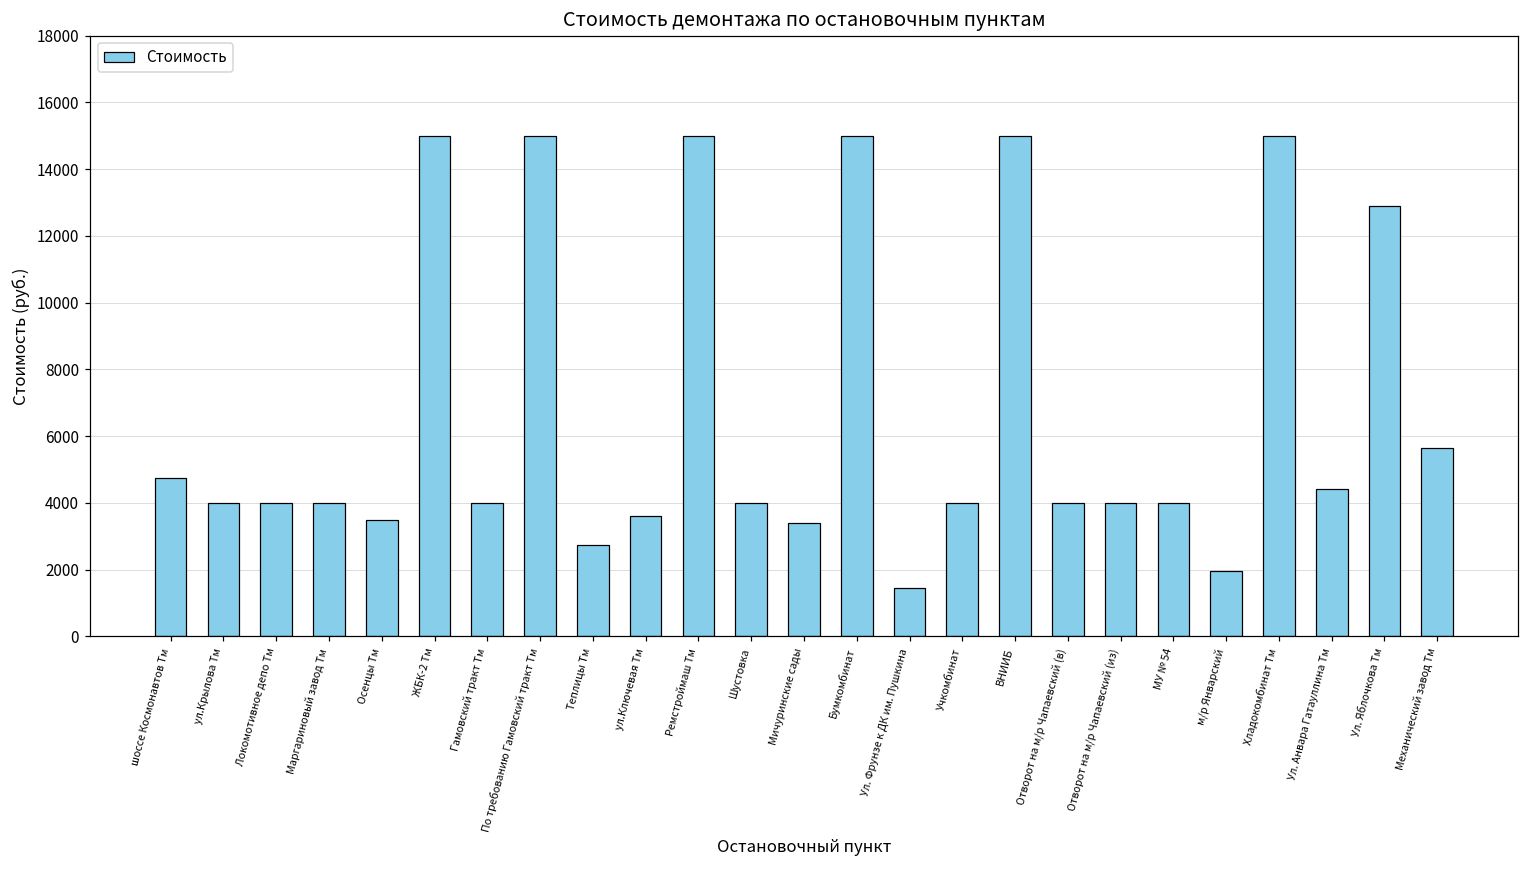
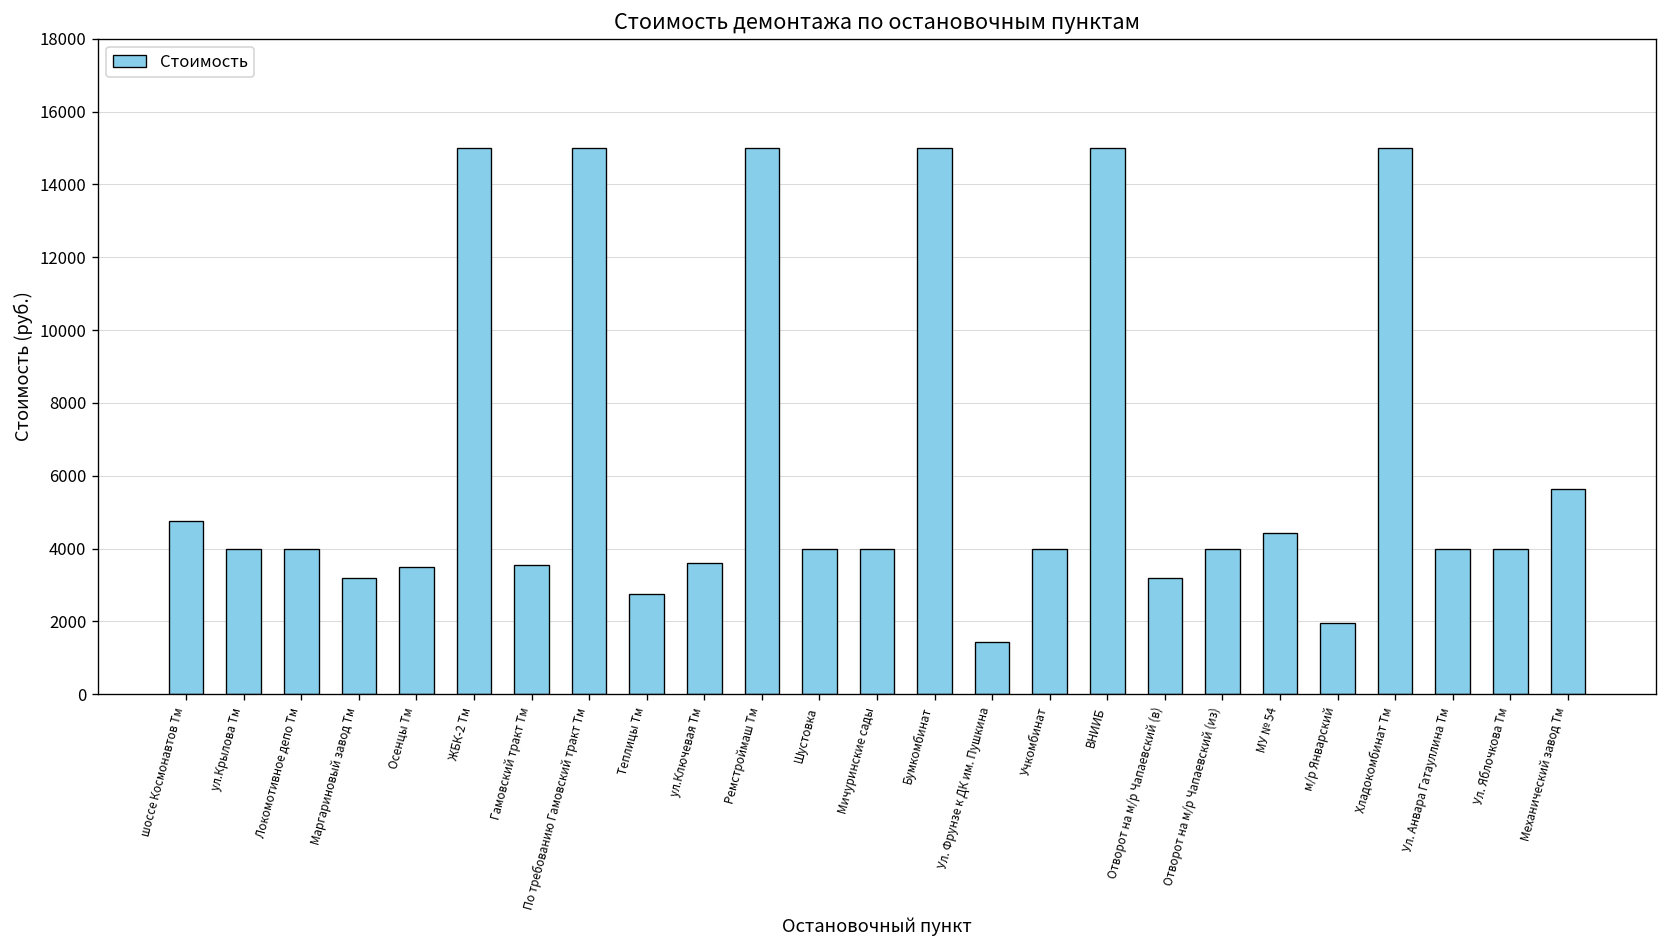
  {
    "шоссе Космонавтов Тм": 4800,
    "ул.Крылова Тм": 4000,
    "Локомотивное депо Тм": 4000,
-   "Маргариновый завод Тм": 4000,
+   "Маргариновый завод Тм": 3200,
    "Осенцы Тм": 3500,
    "ЖБК-2 Тм": 15000,
-   "Гамовский тракт Тм": 4000,
+   "Гамовский тракт Тм": 3600,
    "По требованию Гамовский тракт Тм": 15000,
    "Теплицы Тм": 2800,
    "ул.Ключевая Тм": 3600,
    "Ремстроймаш Тм": 15000,
    "Шустовка": 4000,
-   "Мичуринские сады": 3400,
+   "Мичуринские сады": 4000,
    "Бумкомбинат": 15000,
    "Ул. Фрунзе к ДК им. Пушкина": 1400,
    "Учкомбинат": 4000,
    "ВНИИБ": 15000,
-   "Отворот на м/р Чапаевский (в)": 4000,
+   "Отворот на м/р Чапаевский (в)": 3200,
    "Отворот на м/р Чапаевский (из)": 4000,
-   "МУ № 54": 4000,
+   "МУ № 54": 4400,
    "м/р Январский": 2000,
    "Хладокомбинат Тм": 15000,
-   "Ул. Анвара Гатауллина Тм": 4400,
-   "Ул. Яблочкова Тм": 12900,
+   "Ул. Анвара Гатауллина Тм": 4000,
+   "Ул. Яблочкова Тм": 4000,
    "Механический завод Тм": 5600
  }
